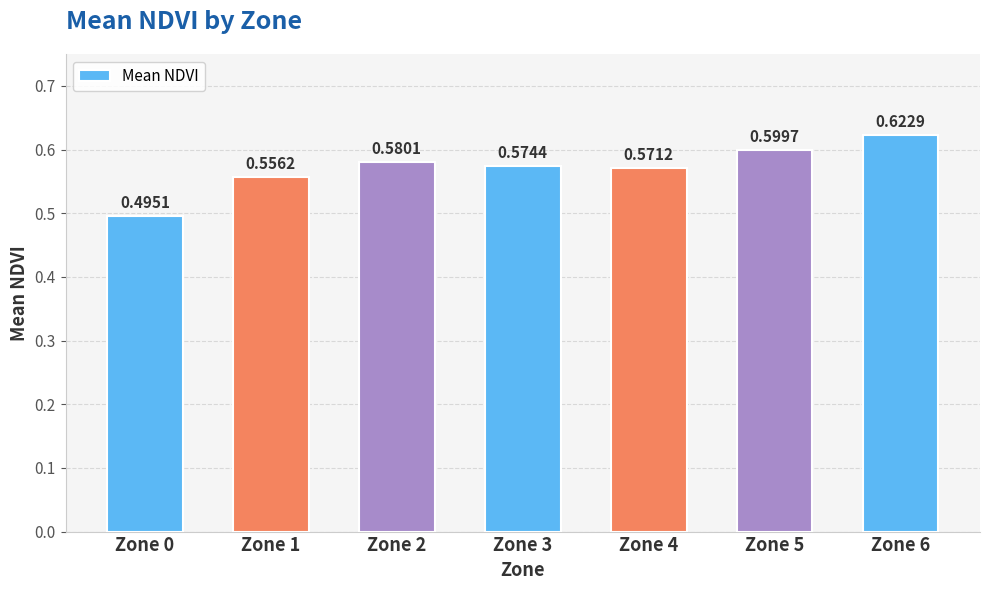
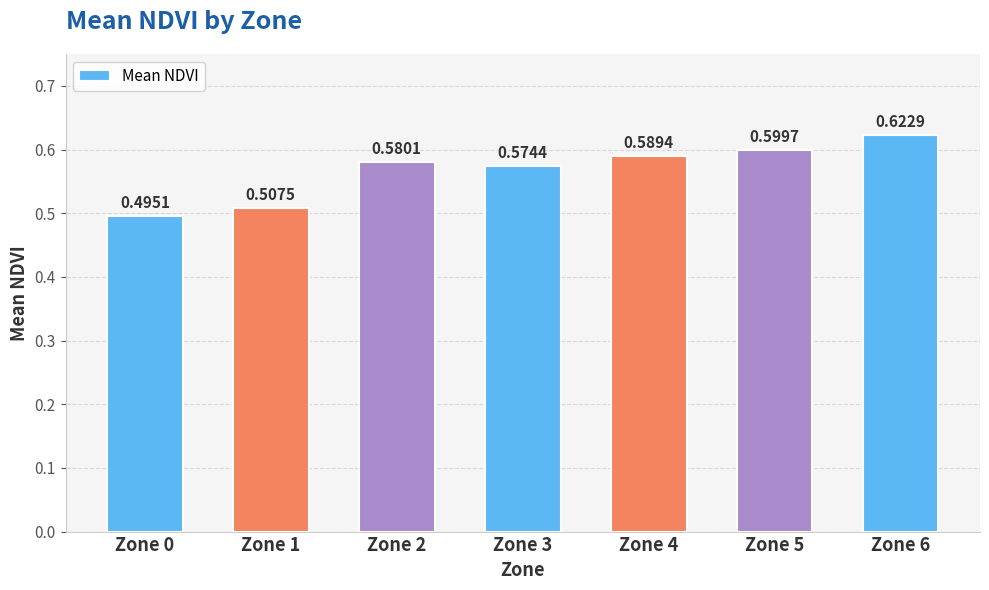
  {
    "Zone 0": 0.4951,
-   "Zone 1": 0.5562,
+   "Zone 1": 0.5075,
    "Zone 2": 0.5801,
    "Zone 3": 0.5744,
-   "Zone 4": 0.5712,
+   "Zone 4": 0.5894,
    "Zone 5": 0.5997,
    "Zone 6": 0.6229
  }
